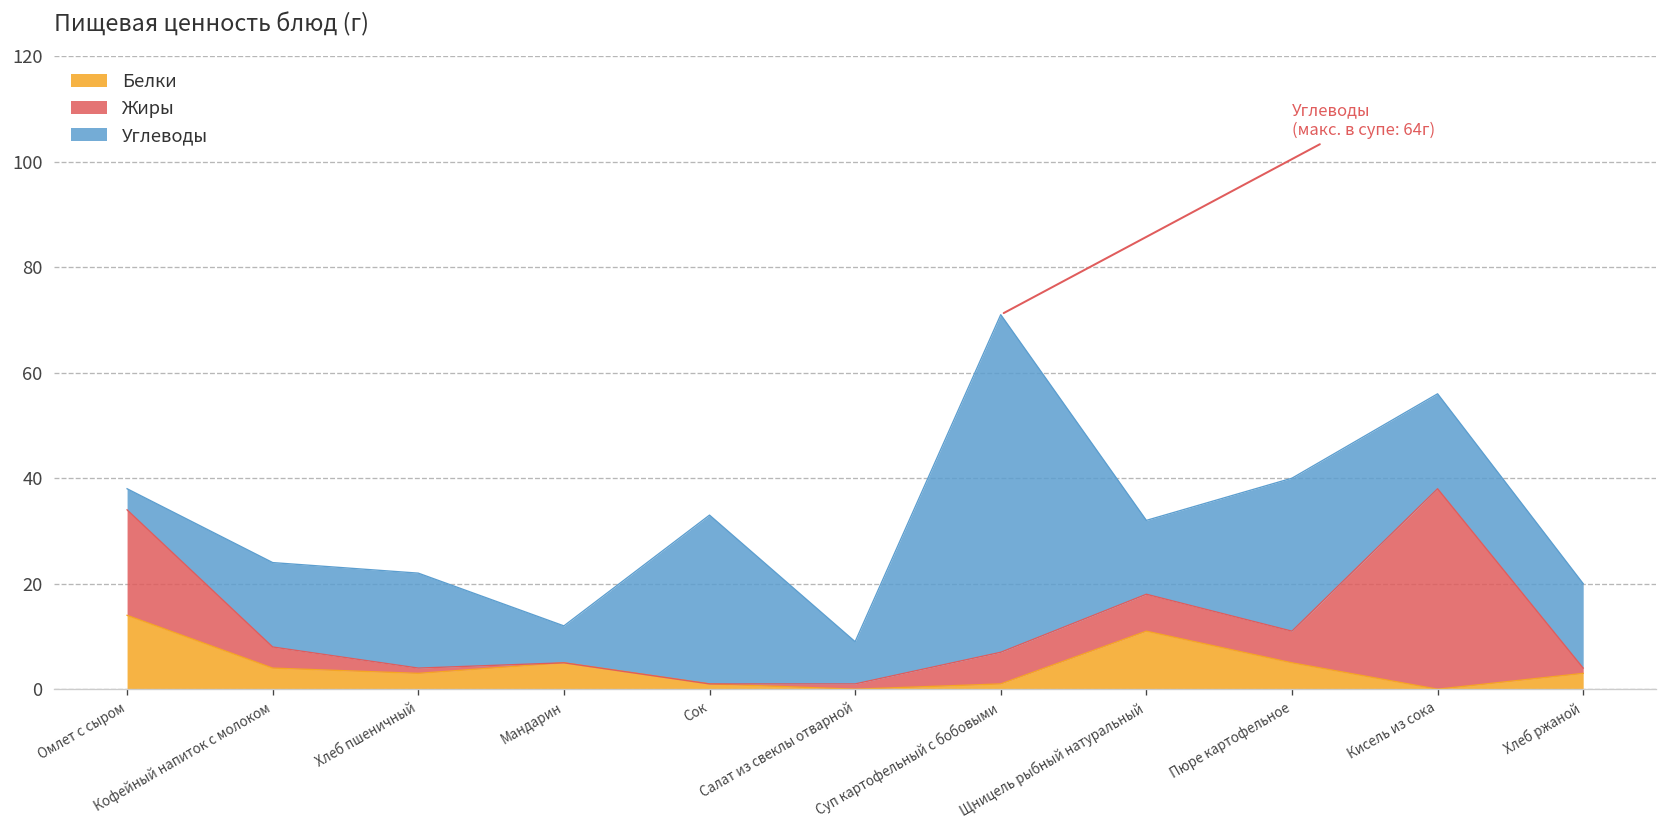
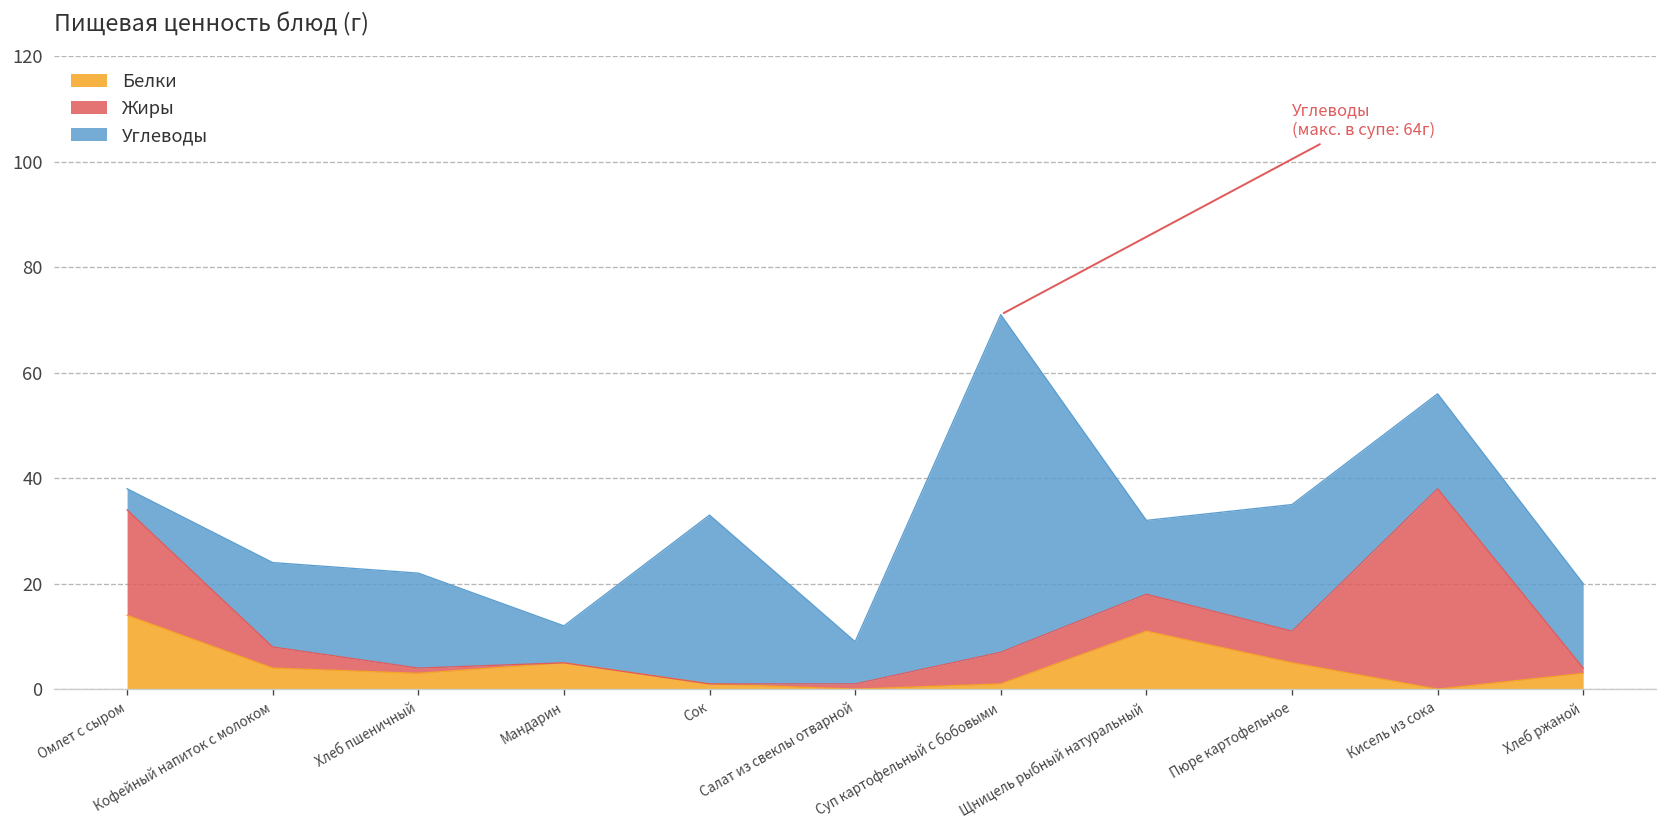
  {
    "Белки": {
      "Омлет с сыром": 14,
      "Кофейный напиток с молоком": 4,
      "Хлеб пшеничный": 3,
      "Салат из свеклы отварной": 0,
      "Суп картофельный с бобовыми": 1,
      "Щницель рыбный натуральный": 11,
      "Пюре картофельное": 5,
      "Кисель из сока": 0,
      "Хлеб ржаной": 3
    },
    "Жиры": {
      "Омлет с сыром": 20,
      "Кофейный напиток с молоком": 4,
      "Хлеб пшеничный": 1,
      "Салат из свеклы отварной": 1,
      "Суп картофельный с бобовыми": 6,
      "Щницель рыбный натуральный": 7,
      "Пюре картофельное": 6,
      "Кисель из сока": 38,
      "Хлеб ржаной": 1
    },
    "Углеводы": {
      "Омлет с сыром": 4,
      "Кофейный напиток с молоком": 16,
      "Хлеб пшеничный": 18,
      "Мандарин": 7,
      "Сок": 32,
      "Салат из свеклы отварной": 8,
      "Щницель рыбный натуральный": 14,
-     "Пюре картофельное": 29,
+     "Пюре картофельное": 24,
      "Кисель из сока": 18,
      "Хлеб ржаной": 16
    }
  }
